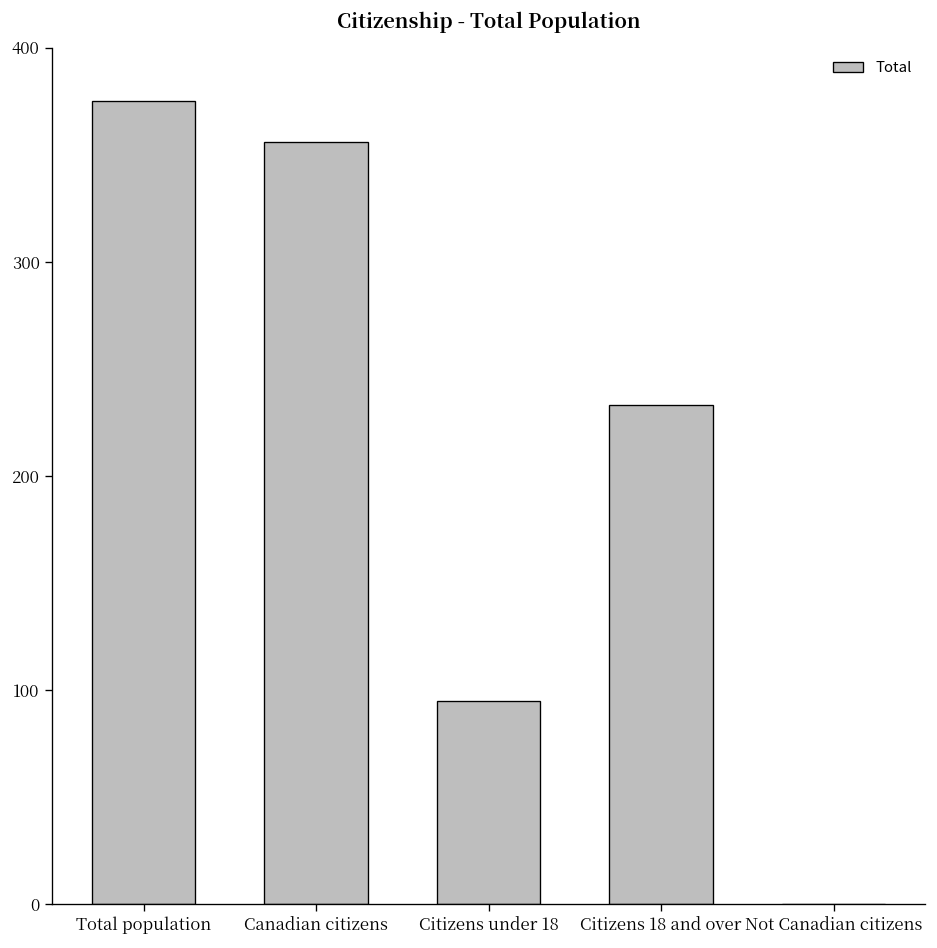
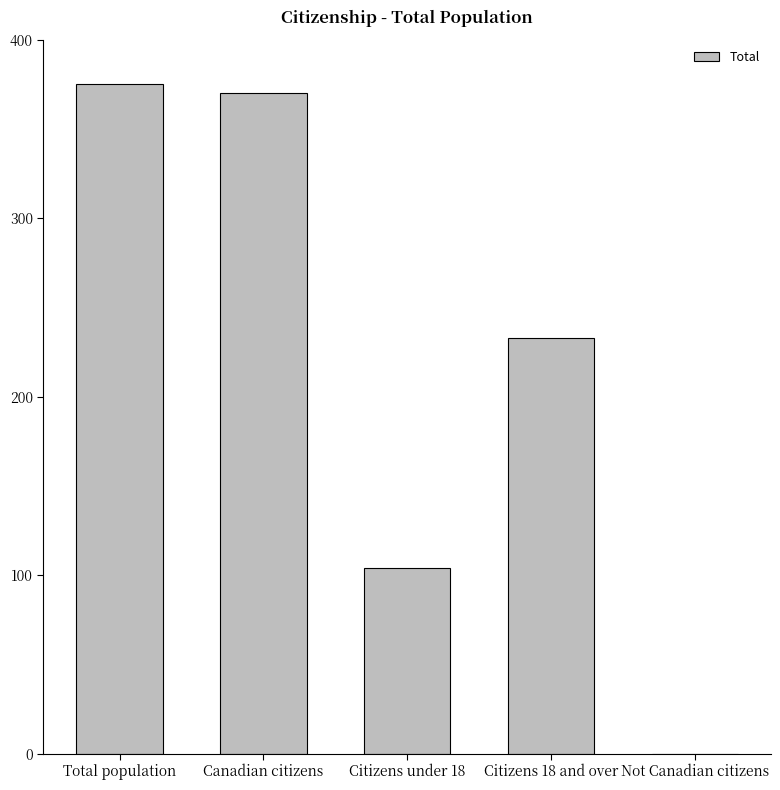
  {
    "Total population": 375,
-   "Canadian citizens": 356,
-   "Citizens under 18": 95,
+   "Canadian citizens": 370,
+   "Citizens under 18": 104,
    "Citizens 18 and over": 233,
    "Not Canadian citizens": 0
  }
